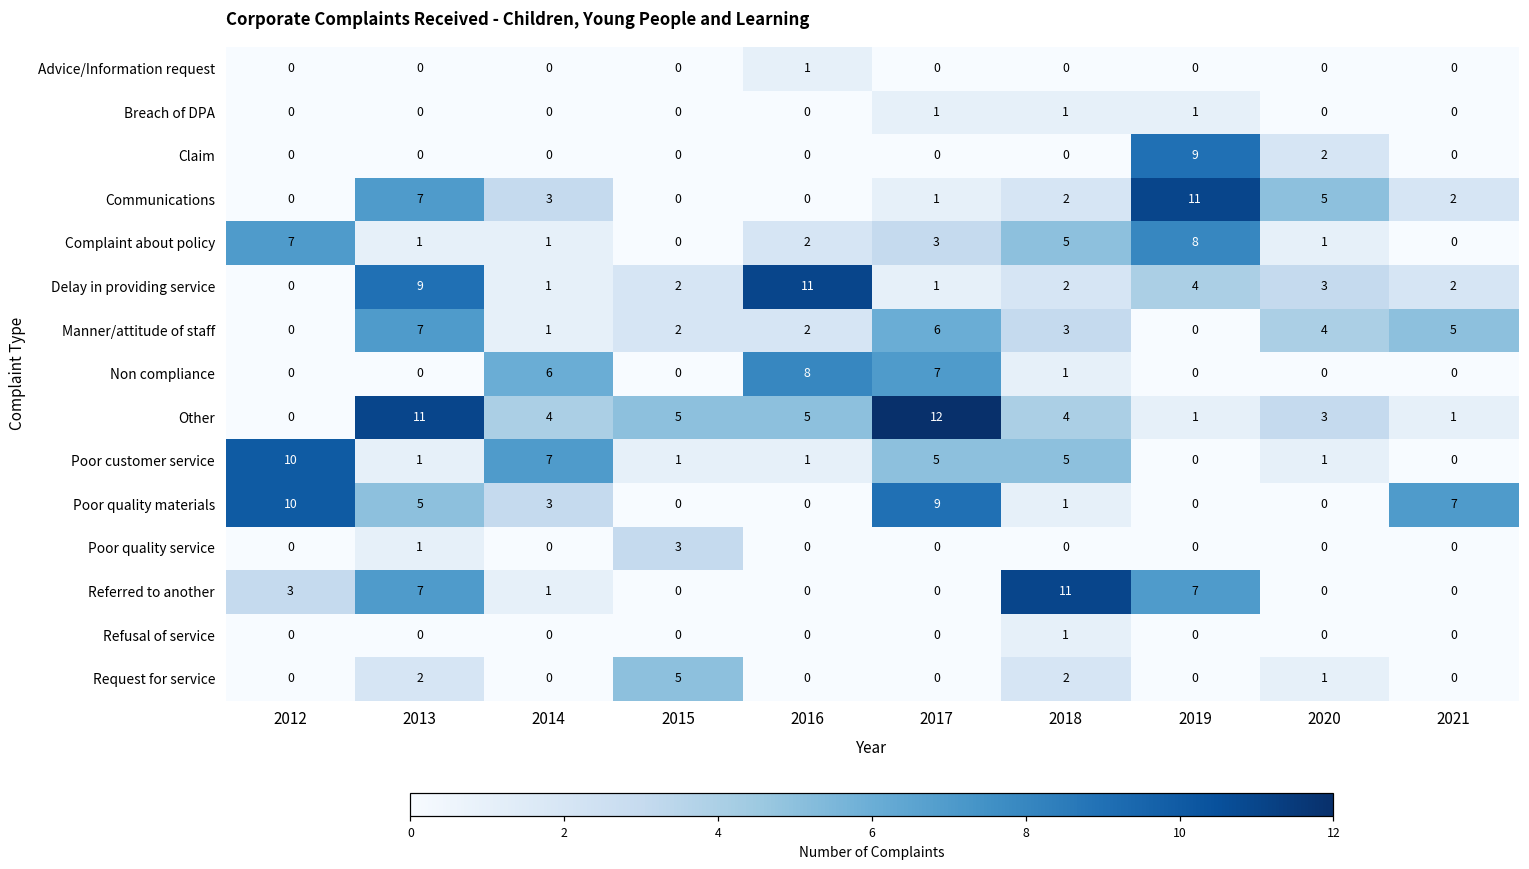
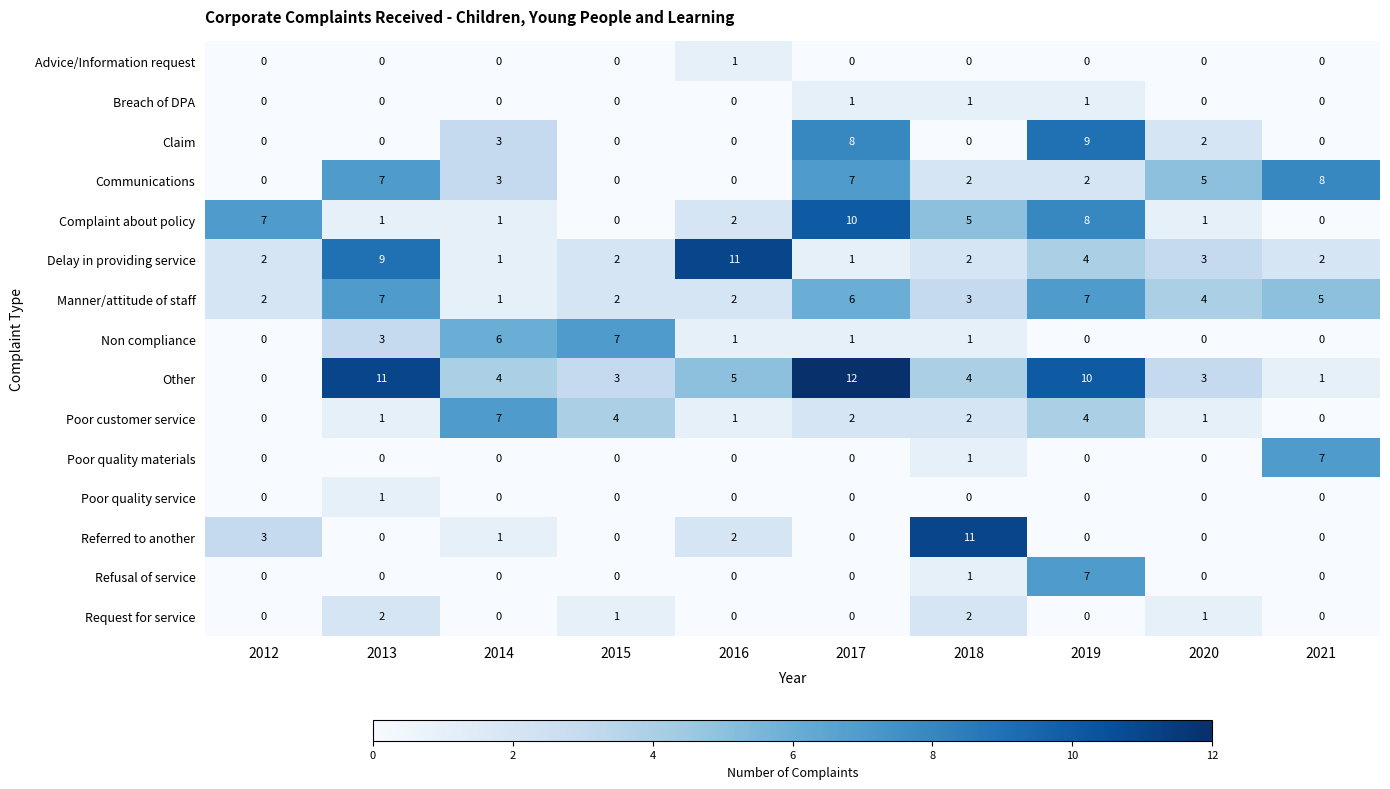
  {
    "Advice/Information request": {
      "2012": 0,
      "2013": 0,
      "2014": 0,
      "2015": 0,
      "2016": 1,
      "2017": 0,
      "2018": 0,
      "2019": 0,
      "2020": 0,
      "2021": 0
    },
    "Breach of DPA": {
      "2012": 0,
      "2013": 0,
      "2014": 0,
      "2015": 0,
      "2016": 0,
      "2017": 1,
      "2018": 1,
      "2019": 1,
      "2020": 0,
      "2021": 0
    },
    "Claim": {
      "2012": 0,
      "2013": 0,
-     "2014": 0,
+     "2014": 3,
      "2015": 0,
      "2016": 0,
-     "2017": 0,
+     "2017": 8,
      "2018": 0,
      "2019": 9,
      "2020": 2,
      "2021": 0
    },
    "Communications": {
      "2012": 0,
      "2013": 7,
      "2014": 3,
      "2015": 0,
      "2016": 0,
-     "2017": 1,
+     "2017": 7,
      "2018": 2,
-     "2019": 11,
+     "2019": 2,
      "2020": 5,
-     "2021": 2
+     "2021": 8
    },
    "Complaint about policy": {
      "2012": 7,
      "2013": 1,
      "2014": 1,
      "2015": 0,
      "2016": 2,
-     "2017": 3,
+     "2017": 10,
      "2018": 5,
      "2019": 8,
      "2020": 1,
      "2021": 0
    },
    "Delay in providing service": {
-     "2012": 0,
+     "2012": 2,
      "2013": 9,
      "2014": 1,
      "2015": 2,
      "2016": 11,
      "2017": 1,
      "2018": 2,
      "2019": 4,
      "2020": 3,
      "2021": 2
    },
    "Manner/attitude of staff": {
-     "2012": 0,
+     "2012": 2,
      "2013": 7,
      "2014": 1,
      "2015": 2,
      "2016": 2,
      "2017": 6,
      "2018": 3,
-     "2019": 0,
+     "2019": 7,
      "2020": 4,
      "2021": 5
    },
    "Non compliance": {
      "2012": 0,
-     "2013": 0,
+     "2013": 3,
      "2014": 6,
-     "2015": 0,
-     "2016": 8,
-     "2017": 7,
+     "2015": 7,
+     "2016": 1,
+     "2017": 1,
      "2018": 1,
      "2019": 0,
      "2020": 0,
      "2021": 0
    },
    "Other": {
      "2012": 0,
      "2013": 11,
      "2014": 4,
-     "2015": 5,
+     "2015": 3,
      "2016": 5,
      "2017": 12,
      "2018": 4,
-     "2019": 1,
+     "2019": 10,
      "2020": 3,
      "2021": 1
    },
    "Poor customer service": {
-     "2012": 10,
+     "2012": 0,
      "2013": 1,
      "2014": 7,
-     "2015": 1,
+     "2015": 4,
      "2016": 1,
-     "2017": 5,
-     "2018": 5,
-     "2019": 0,
+     "2017": 2,
+     "2018": 2,
+     "2019": 4,
      "2020": 1,
      "2021": 0
    },
    "Poor quality materials": {
-     "2012": 10,
-     "2013": 5,
-     "2014": 3,
+     "2012": 0,
+     "2013": 0,
+     "2014": 0,
      "2015": 0,
      "2016": 0,
-     "2017": 9,
+     "2017": 0,
      "2018": 1,
      "2019": 0,
      "2020": 0,
      "2021": 7
    },
    "Poor quality service": {
      "2012": 0,
      "2013": 1,
      "2014": 0,
-     "2015": 3,
+     "2015": 0,
      "2016": 0,
      "2017": 0,
      "2018": 0,
      "2019": 0,
      "2020": 0,
      "2021": 0
    },
    "Referred to another": {
      "2012": 3,
-     "2013": 7,
+     "2013": 0,
      "2014": 1,
      "2015": 0,
-     "2016": 0,
+     "2016": 2,
      "2017": 0,
      "2018": 11,
-     "2019": 7,
+     "2019": 0,
      "2020": 0,
      "2021": 0
    },
    "Refusal of service": {
      "2012": 0,
      "2013": 0,
      "2014": 0,
      "2015": 0,
      "2016": 0,
      "2017": 0,
      "2018": 1,
-     "2019": 0,
+     "2019": 7,
      "2020": 0,
      "2021": 0
    },
    "Request for service": {
      "2012": 0,
      "2013": 2,
      "2014": 0,
-     "2015": 5,
+     "2015": 1,
      "2016": 0,
      "2017": 0,
      "2018": 2,
      "2019": 0,
      "2020": 1,
      "2021": 0
    }
  }
